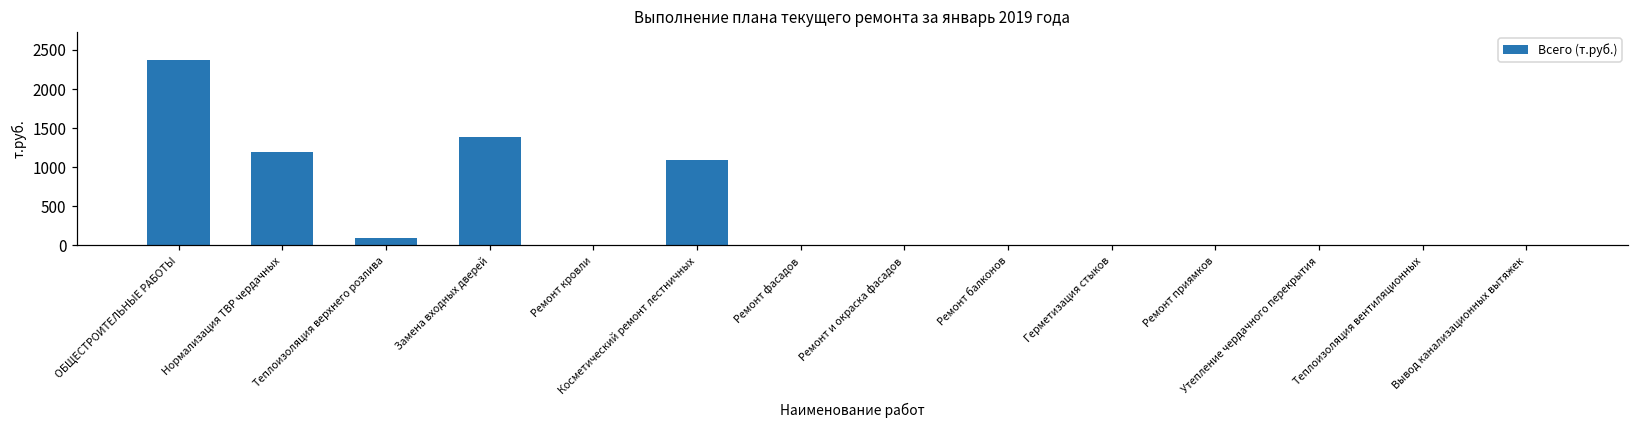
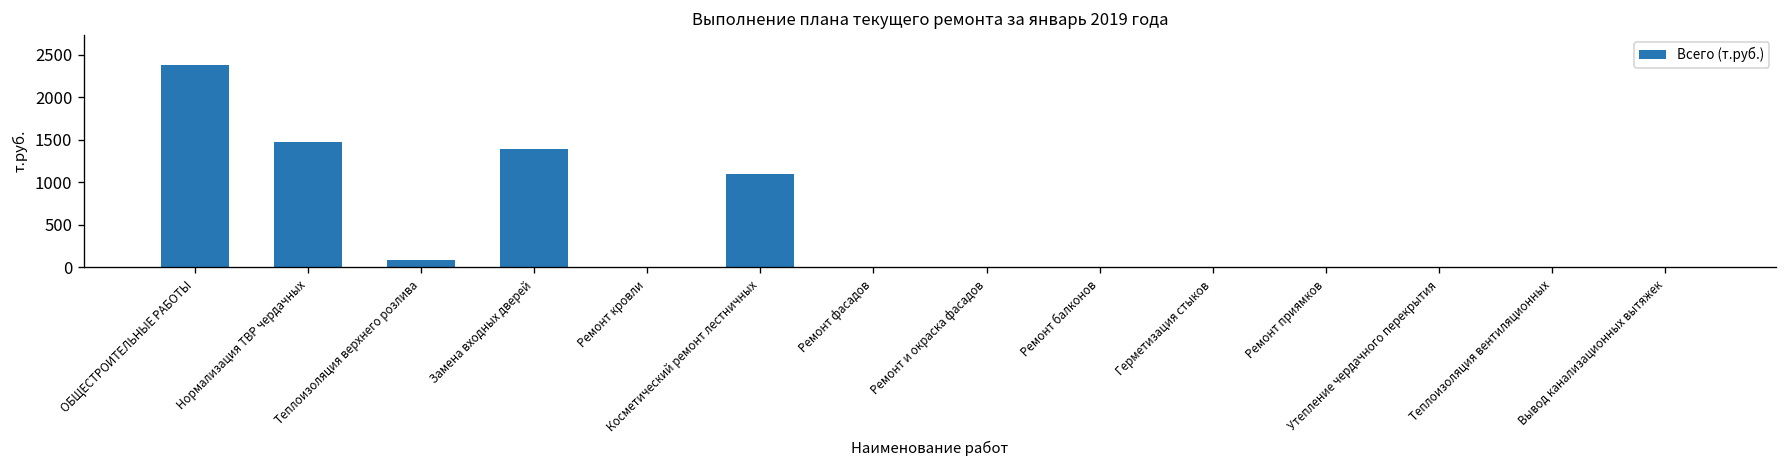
  {
    "ОБЩЕСТРОИТЕЛЬНЫЕ РАБОТЫ": 2400,
-   "Нормализация ТВР чердачных": 1200,
+   "Нормализация ТВР чердачных": 1500,
    "Теплоизоляция верхнего розлива": 100,
    "Замена входных дверей": 1400,
    "Ремонт кровли": 0,
    "Косметический ремонт лестничных": 1100,
    "Ремонт фасадов": 0,
    "Ремонт и окраска фасадов": 0,
    "Ремонт балконов": 0,
    "Герметизация стыков": 0,
    "Ремонт приямков": 0,
    "Утепление чердачного перекрытия": 0,
    "Теплоизоляция вентиляционных": 0,
    "Вывод канализационных вытяжек": 0
  }
